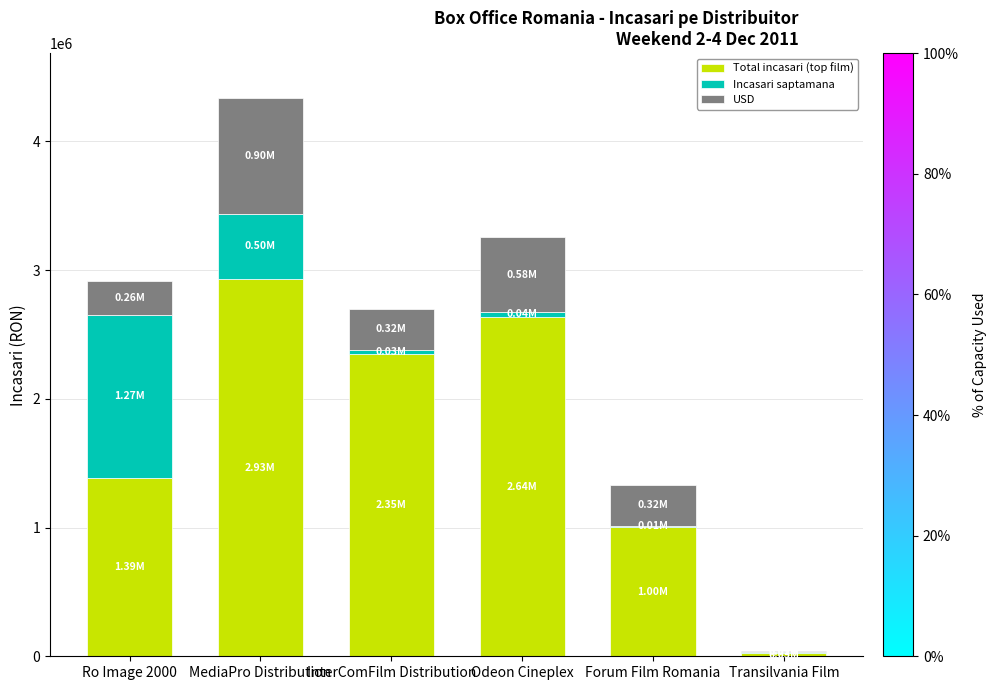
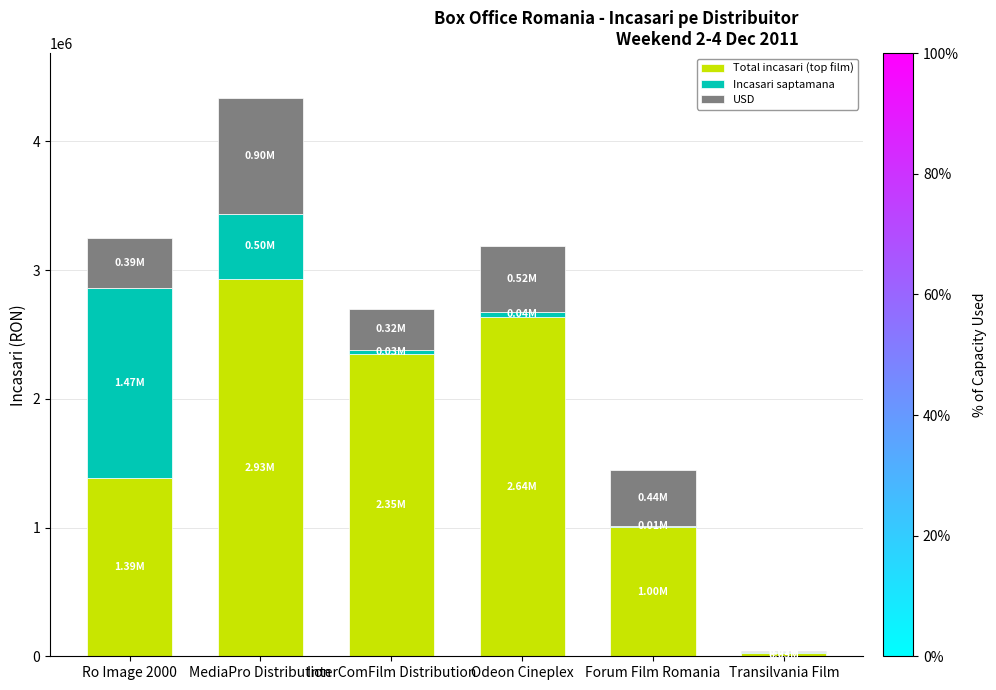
  {
    "Incasari saptamana": {
-     "Ro Image 2000": "1.27M"
+     "Ro Image 2000": "1.47M"
    },
    "USD": {
-     "Ro Image 2000": "0.26M",
-     "Odeon Cineplex": "0.58M",
-     "Forum Film Romania": "0.32M"
+     "Ro Image 2000": "0.39M",
+     "Odeon Cineplex": "0.52M",
+     "Forum Film Romania": "0.44M"
    }
  }
